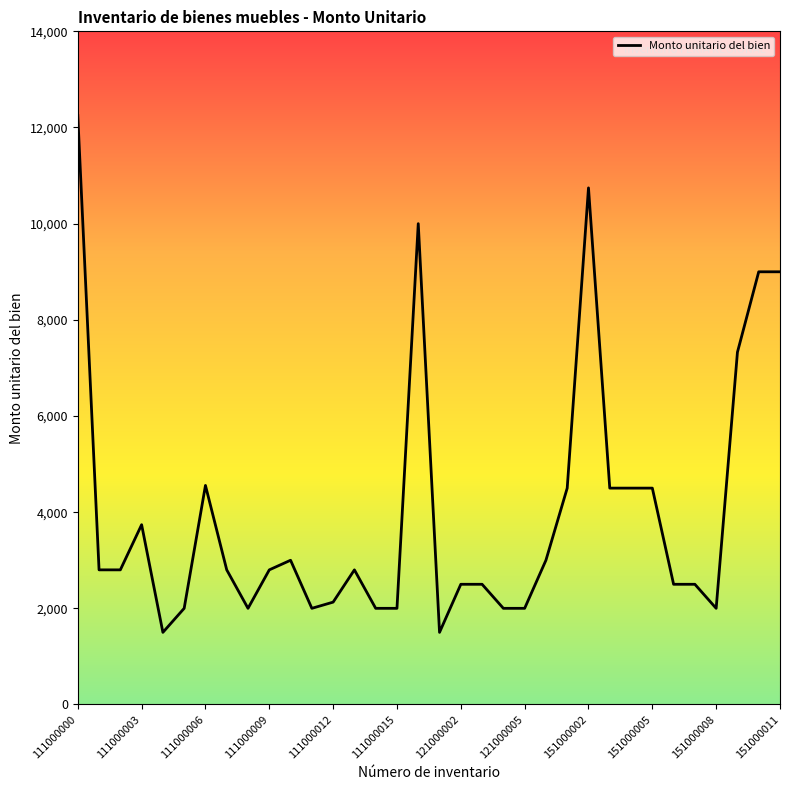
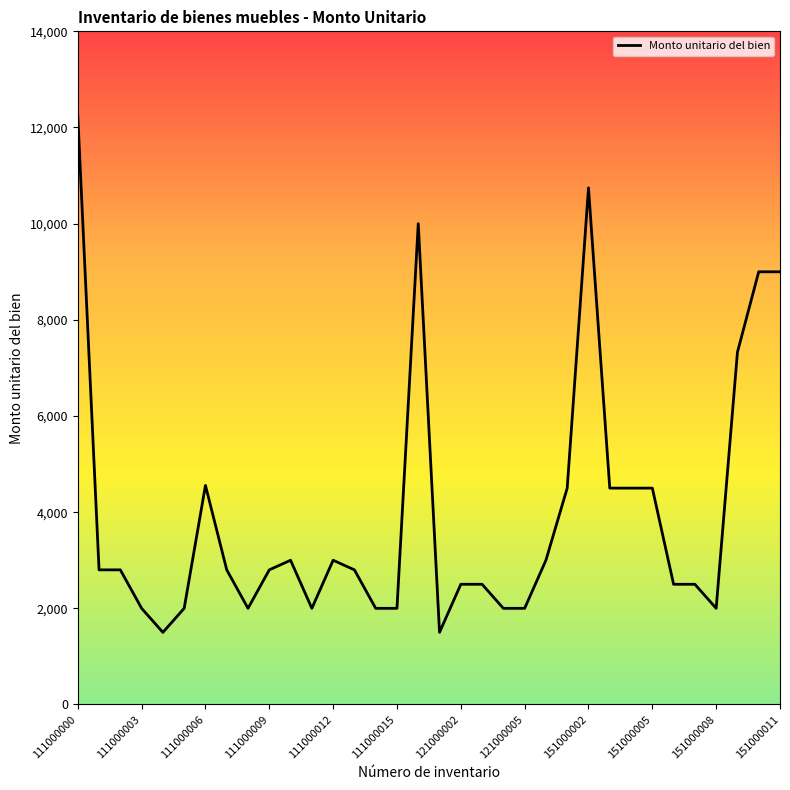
  {
    "111000000": "12,300",
-   "111000003": "3,700",
+   "111000003": "2,000",
    "111000006": "4,600",
    "111000009": "2,800",
-   "111000012": "2,100",
+   "111000012": "3,000",
    "111000015": "2,000",
    "121000002": "2,500",
    "121000005": "2,000",
    "151000002": "10,700",
    "151000005": "4,500",
    "151000008": "2,000",
    "151000011": "9,000"
  }
